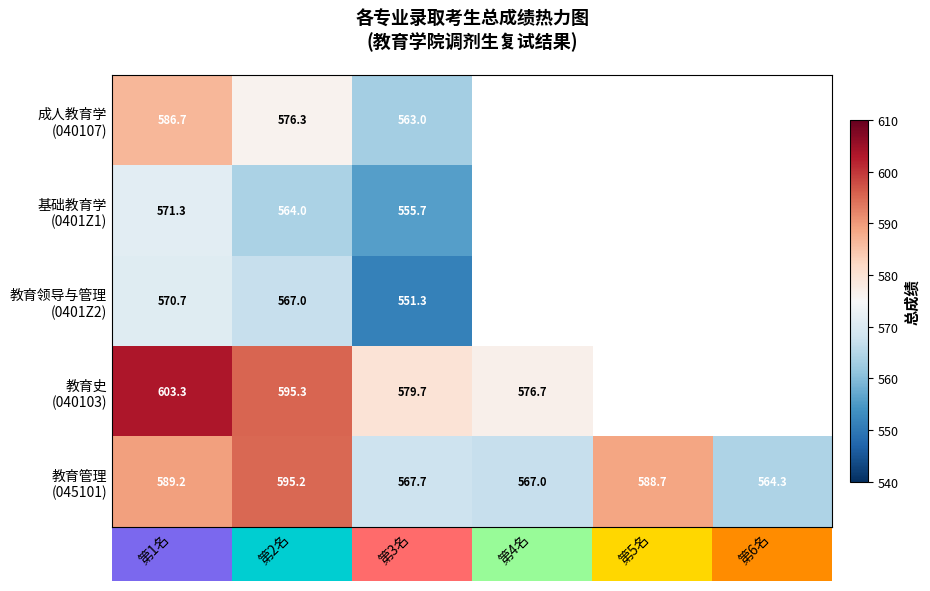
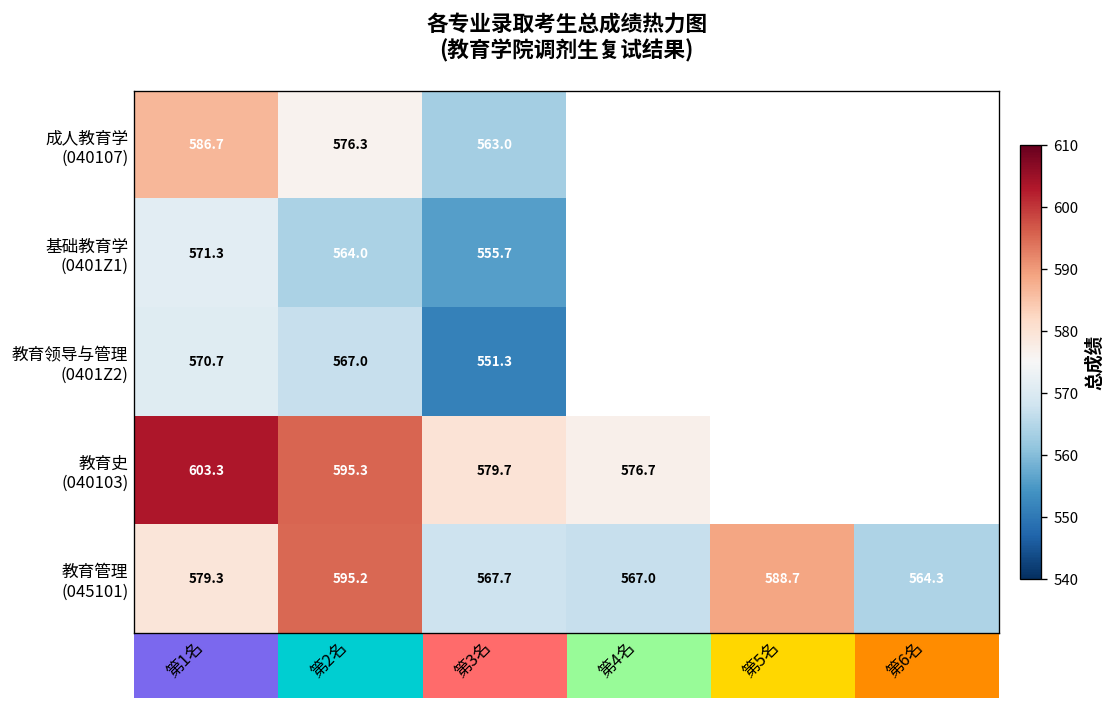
  {
    "成人教育学 (040107)": {
      "第1名": 586.7,
      "第2名": 576.3,
      "第3名": 563.0
    },
    "基础教育学 (0401Z1)": {
      "第1名": 571.3,
      "第2名": 564.0,
      "第3名": 555.7
    },
    "教育领导与管理 (0401Z2)": {
      "第1名": 570.7,
      "第2名": 567.0,
      "第3名": 551.3
    },
    "教育史 (040103)": {
      "第1名": 603.3,
      "第2名": 595.3,
      "第3名": 579.7,
      "第4名": 576.7
    },
    "教育管理 (045101)": {
-     "第1名": 589.2,
+     "第1名": 579.3,
      "第2名": 595.2,
      "第3名": 567.7,
      "第4名": 567.0,
      "第5名": 588.7,
      "第6名": 564.3
    }
  }
